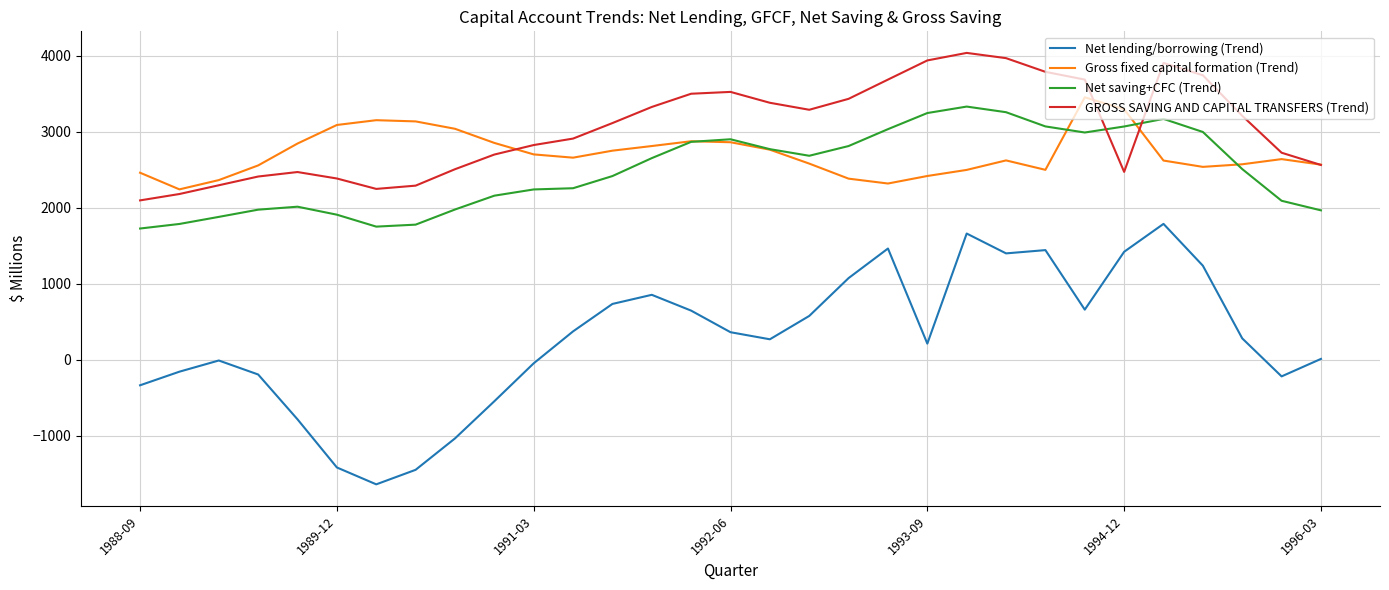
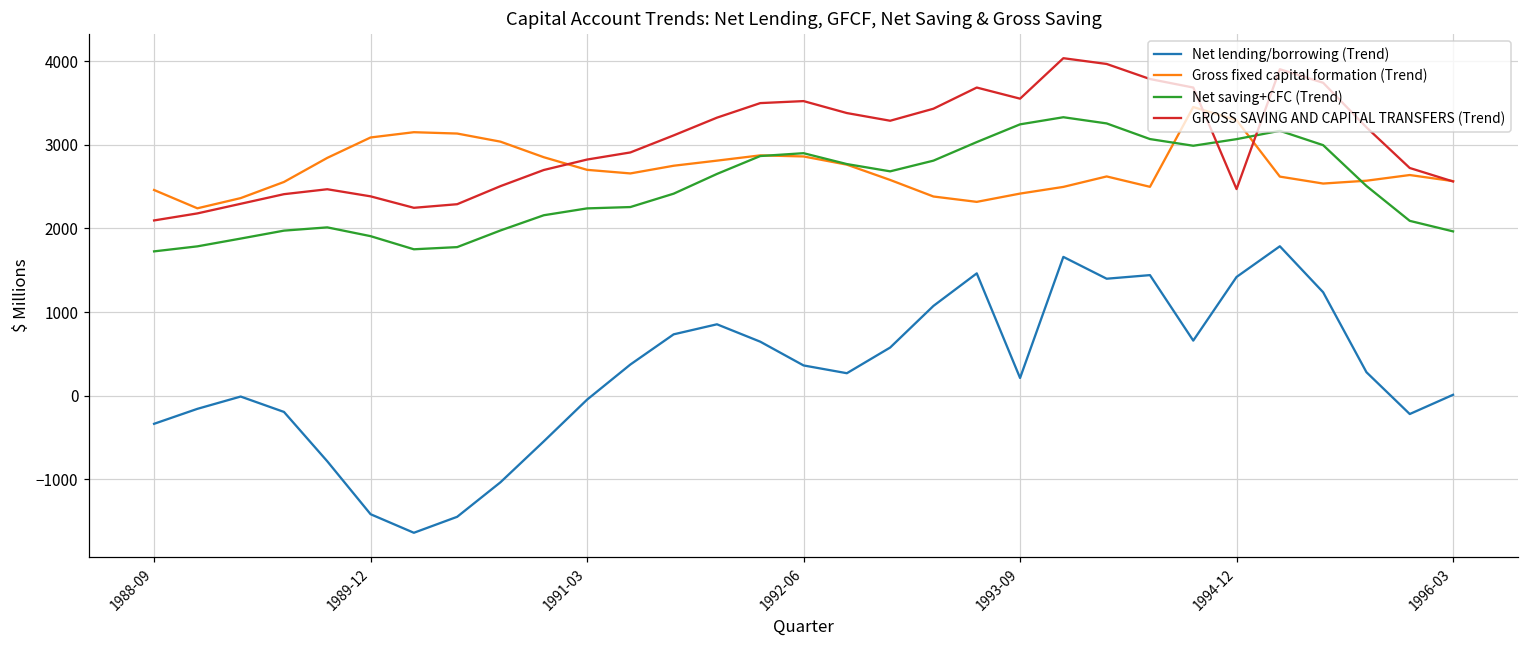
  {
    "Net lending/borrowing (Trend)": {
      "1988-09": -300,
      "1989-12": -1400,
      "1991-03": 0,
      "1992-06": 400,
      "1993-09": 200,
      "1994-12": 1400,
      "1996-03": 0
    },
    "Gross fixed capital formation (Trend)": {
      "1988-09": 2500,
      "1989-12": 3100,
      "1991-03": 2700,
      "1992-06": 2900,
      "1993-09": 2400
    },
    "Net saving+CFC (Trend)": {
      "1988-09": 1700,
      "1989-12": 1900,
      "1991-03": 2200,
      "1992-06": 2900,
      "1993-09": 3200,
      "1994-12": 3100,
      "1996-03": 2000
    },
    "GROSS SAVING AND CAPITAL TRANSFERS (Trend)": {
      "1988-09": 2100,
      "1989-12": 2400,
      "1991-03": 2800,
      "1992-06": 3500,
-     "1993-09": 3900,
+     "1993-09": 3600,
      "1994-12": 2500
    }
  }
